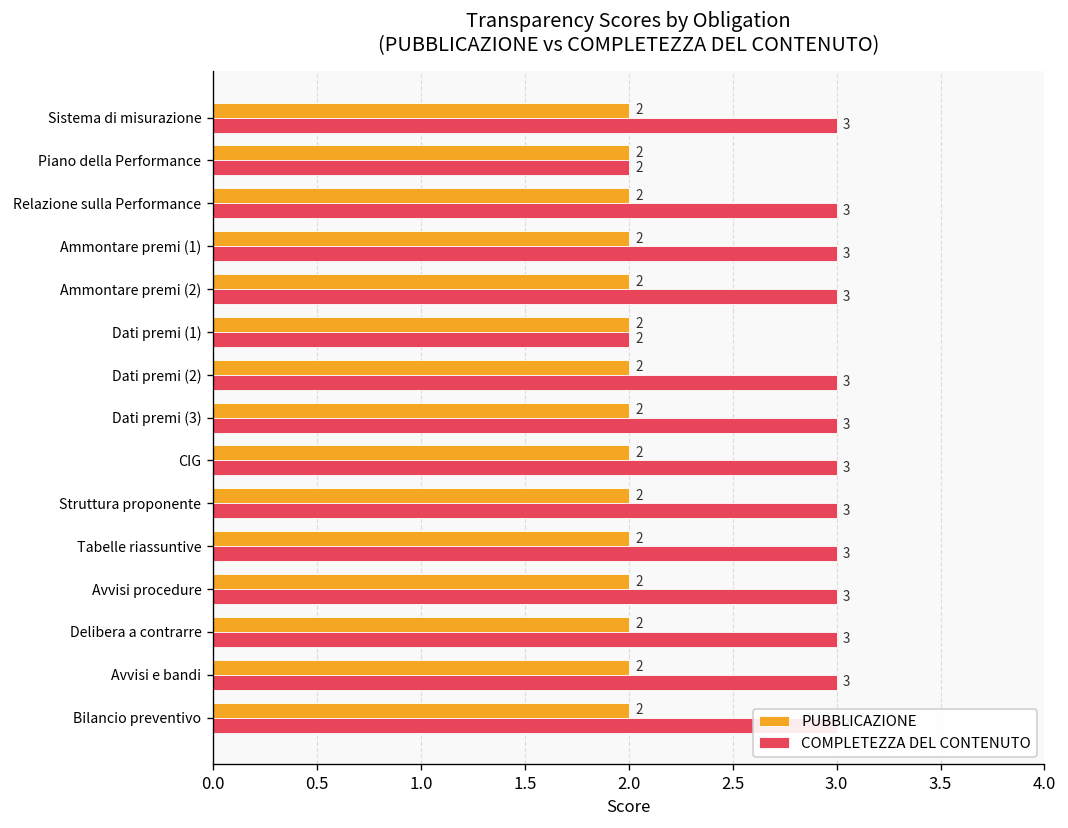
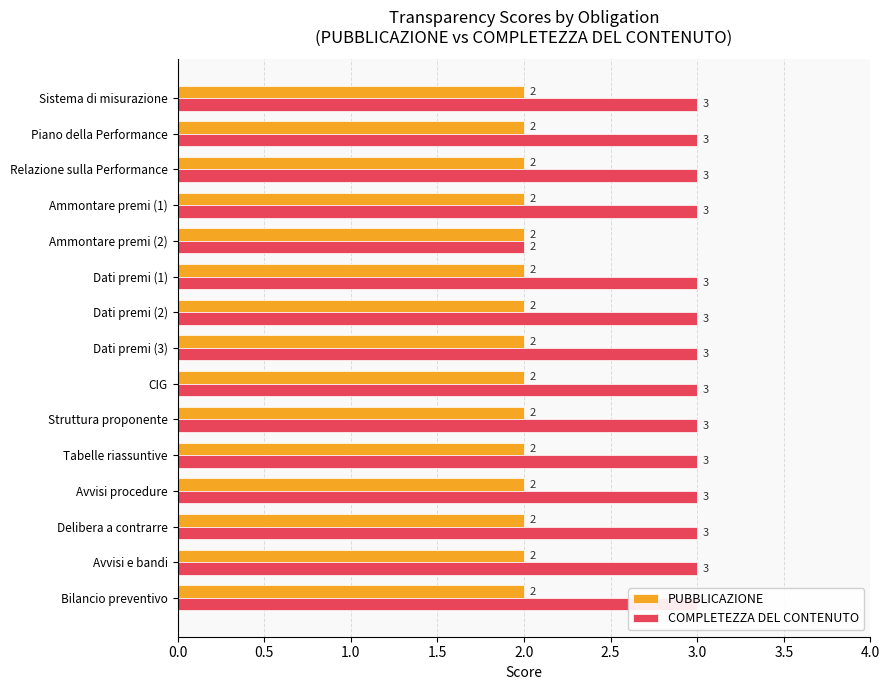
  {
    "PUBBLICAZIONE": {
      "Sistema di misurazione": 2,
      "Piano della Performance": 2,
      "Relazione sulla Performance": 2,
      "Ammontare premi (1)": 2,
      "Ammontare premi (2)": 2,
      "Dati premi (1)": 2,
      "Dati premi (2)": 2,
      "Dati premi (3)": 2,
      "CIG": 2,
      "Struttura proponente": 2,
      "Tabelle riassuntive": 2,
      "Avvisi procedure": 2,
      "Delibera a contrarre": 2,
      "Avvisi e bandi": 2,
      "Bilancio preventivo": 2
    },
    "COMPLETEZZA DEL CONTENUTO": {
      "Sistema di misurazione": 3,
-     "Piano della Performance": 2,
+     "Piano della Performance": 3,
      "Relazione sulla Performance": 3,
      "Ammontare premi (1)": 3,
-     "Ammontare premi (2)": 3,
-     "Dati premi (1)": 2,
+     "Ammontare premi (2)": 2,
+     "Dati premi (1)": 3,
      "Dati premi (2)": 3,
      "Dati premi (3)": 3,
      "CIG": 3,
      "Struttura proponente": 3,
      "Tabelle riassuntive": 3,
      "Avvisi procedure": 3,
      "Delibera a contrarre": 3,
      "Avvisi e bandi": 3
    }
  }
